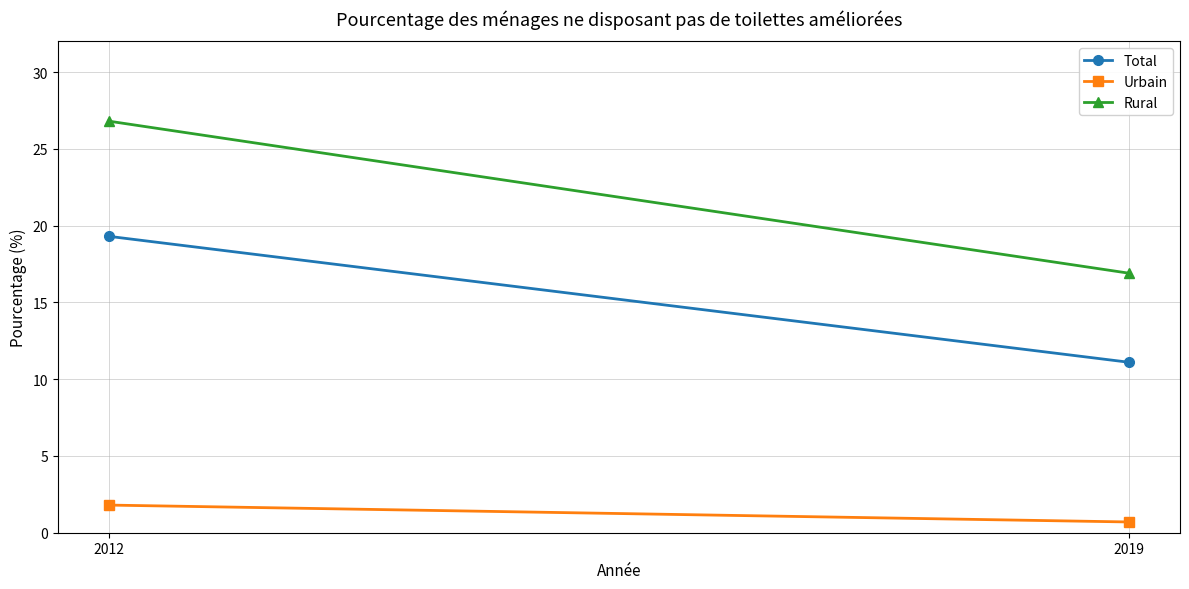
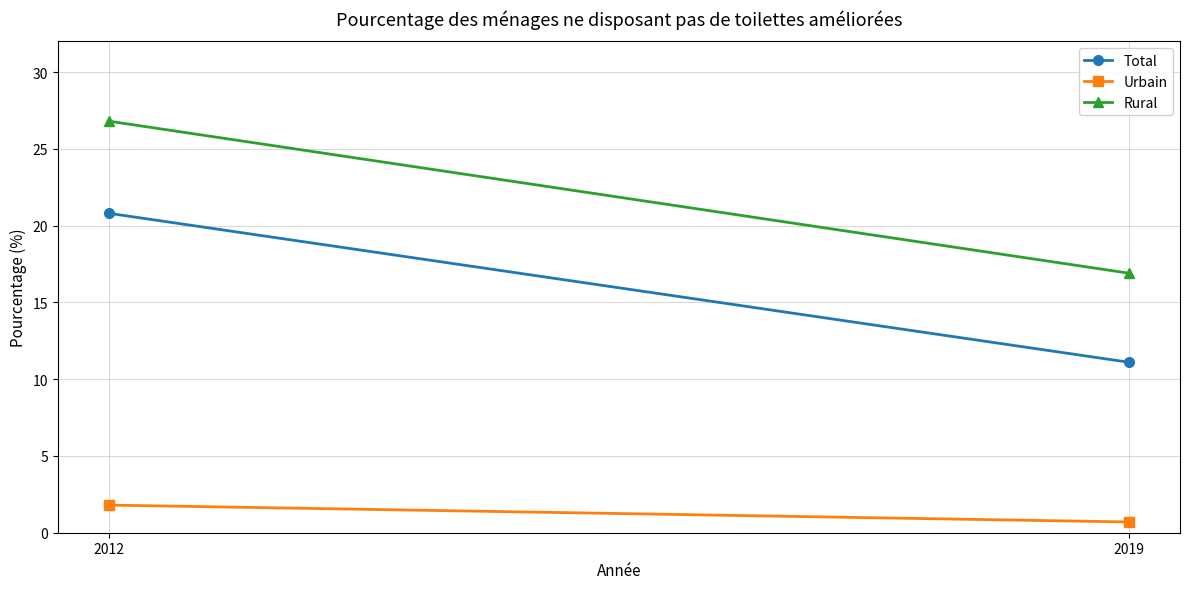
  {
    "Total": {
-     "2012": 19.3,
+     "2012": 20.8,
      "2019": 11.1
    },
    "Urbain": {
      "2012": 1.8,
      "2019": 0.7
    },
    "Rural": {
      "2012": 26.8,
      "2019": 16.9
    }
  }
